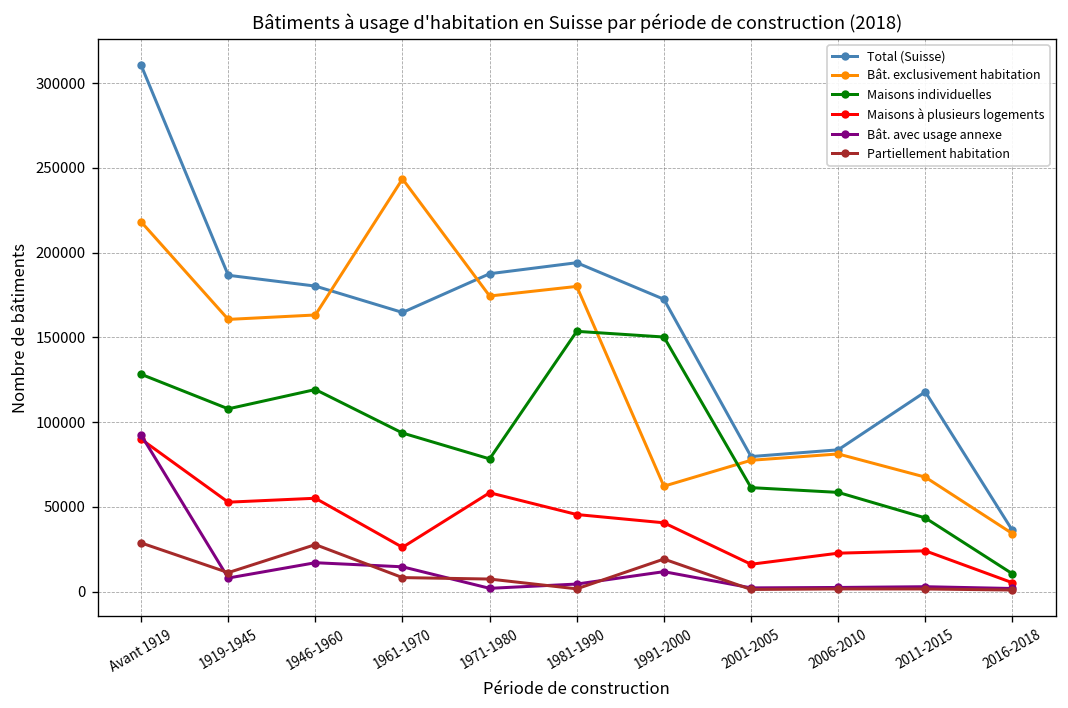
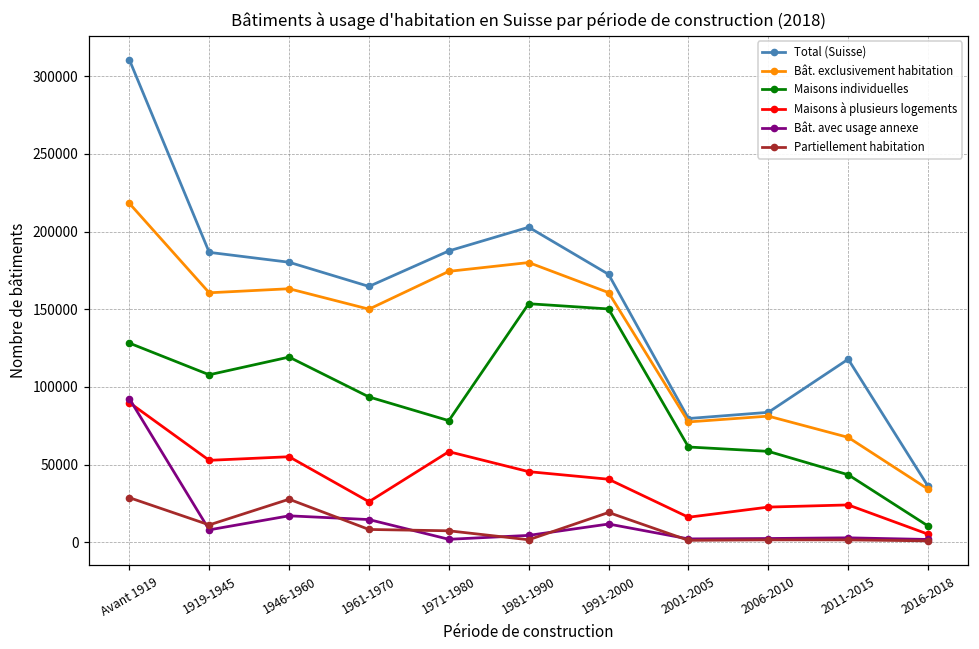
  {
    "Total (Suisse)": {
      "Avant 1919": 311000,
      "1919-1945": 187000,
      "1946-1960": 180000,
      "1961-1970": 165000,
      "1971-1980": 188000,
-     "1981-1990": 194000,
+     "1981-1990": 203000,
      "1991-2000": 173000,
      "2001-2005": 80000,
      "2006-2010": 84000,
      "2011-2015": 118000,
      "2016-2018": 36000
    },
    "Bât. exclusivement habitation": {
      "Avant 1919": 218000,
      "1919-1945": 161000,
      "1946-1960": 163000,
-     "1961-1970": 244000,
+     "1961-1970": 150000,
      "1971-1980": 174000,
      "1981-1990": 180000,
-     "1991-2000": 62000,
+     "1991-2000": 161000,
      "2001-2005": 77000,
      "2006-2010": 81000,
      "2011-2015": 68000,
      "2016-2018": 34000
    },
    "Maisons individuelles": {
      "Avant 1919": 128000,
      "1919-1945": 108000,
      "1946-1960": 119000,
      "1961-1970": 94000,
      "1971-1980": 78000,
      "1981-1990": 154000,
      "1991-2000": 150000,
      "2001-2005": 61000,
      "2006-2010": 59000,
      "2011-2015": 43000,
      "2016-2018": 11000
    },
    "Maisons à plusieurs logements": {
      "Avant 1919": 90000,
      "1919-1945": 53000,
      "1946-1960": 55000,
      "1961-1970": 26000,
      "1971-1980": 58000,
      "1981-1990": 45000,
      "1991-2000": 41000,
      "2001-2005": 16000,
      "2006-2010": 23000,
      "2011-2015": 24000,
      "2016-2018": 5000
    },
    "Bât. avec usage annexe": {
      "Avant 1919": 92000,
      "1919-1945": 8000,
      "1946-1960": 17000,
      "1961-1970": 15000,
      "1971-1980": 2000,
      "1981-1990": 4000,
      "1991-2000": 12000
    },
    "Partiellement habitation": {
      "Avant 1919": 29000,
      "1919-1945": 11000,
      "1946-1960": 28000,
      "1961-1970": 8000,
      "1971-1980": 7000,
      "1981-1990": 2000,
      "1991-2000": 19000
    }
  }
